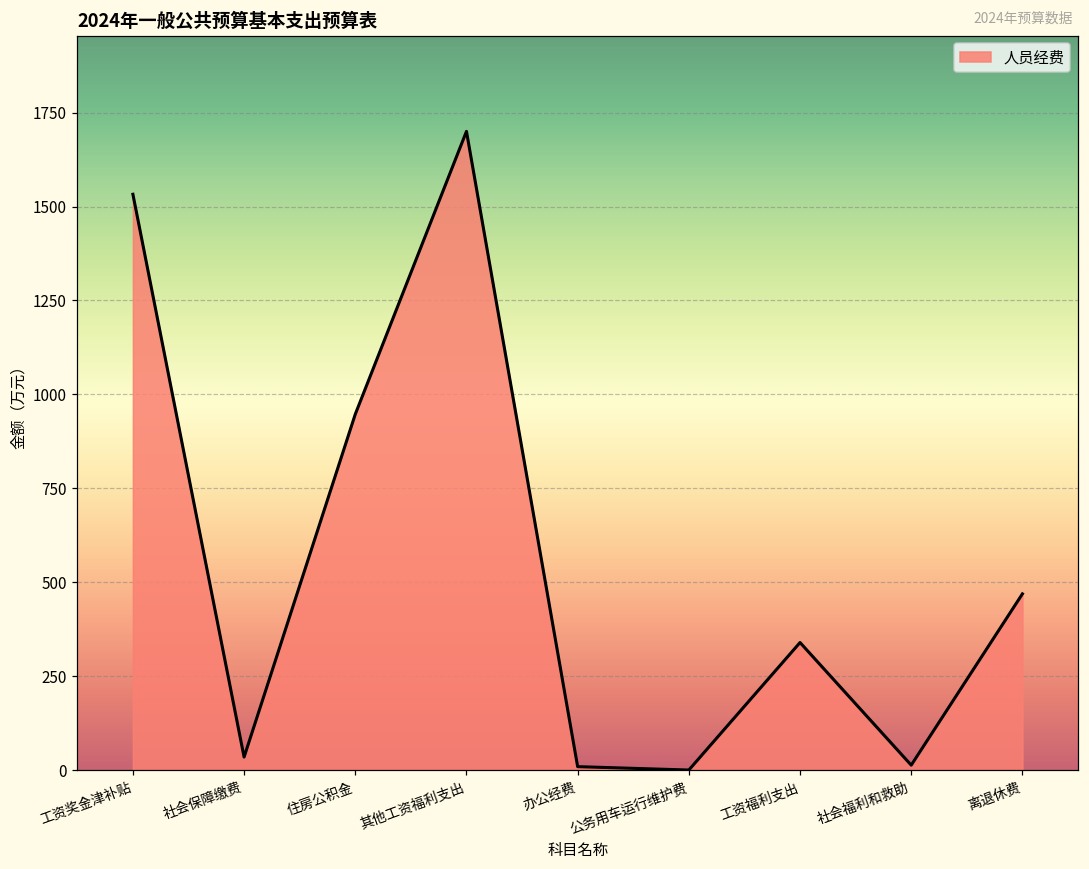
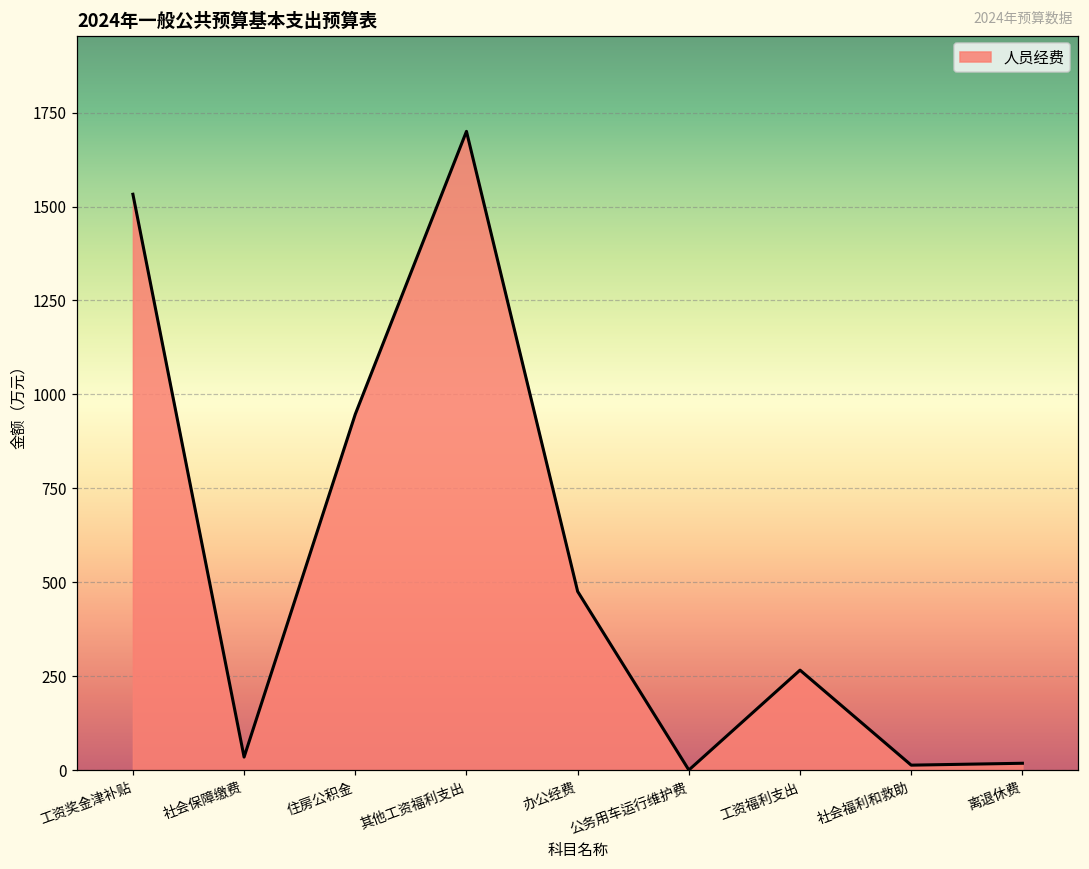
  {
    "工资奖金津补贴": 1530,
    "社会保障缴费": 30,
    "住房公积金": 950,
    "其他工资福利支出": 1700,
-   "办公经费": 10,
+   "办公经费": 480,
    "公务用车运行维护费": 0,
-   "工资福利支出": 340,
+   "工资福利支出": 270,
    "社会福利和救助": 10,
-   "离退休费": 470
+   "离退休费": 20
  }
